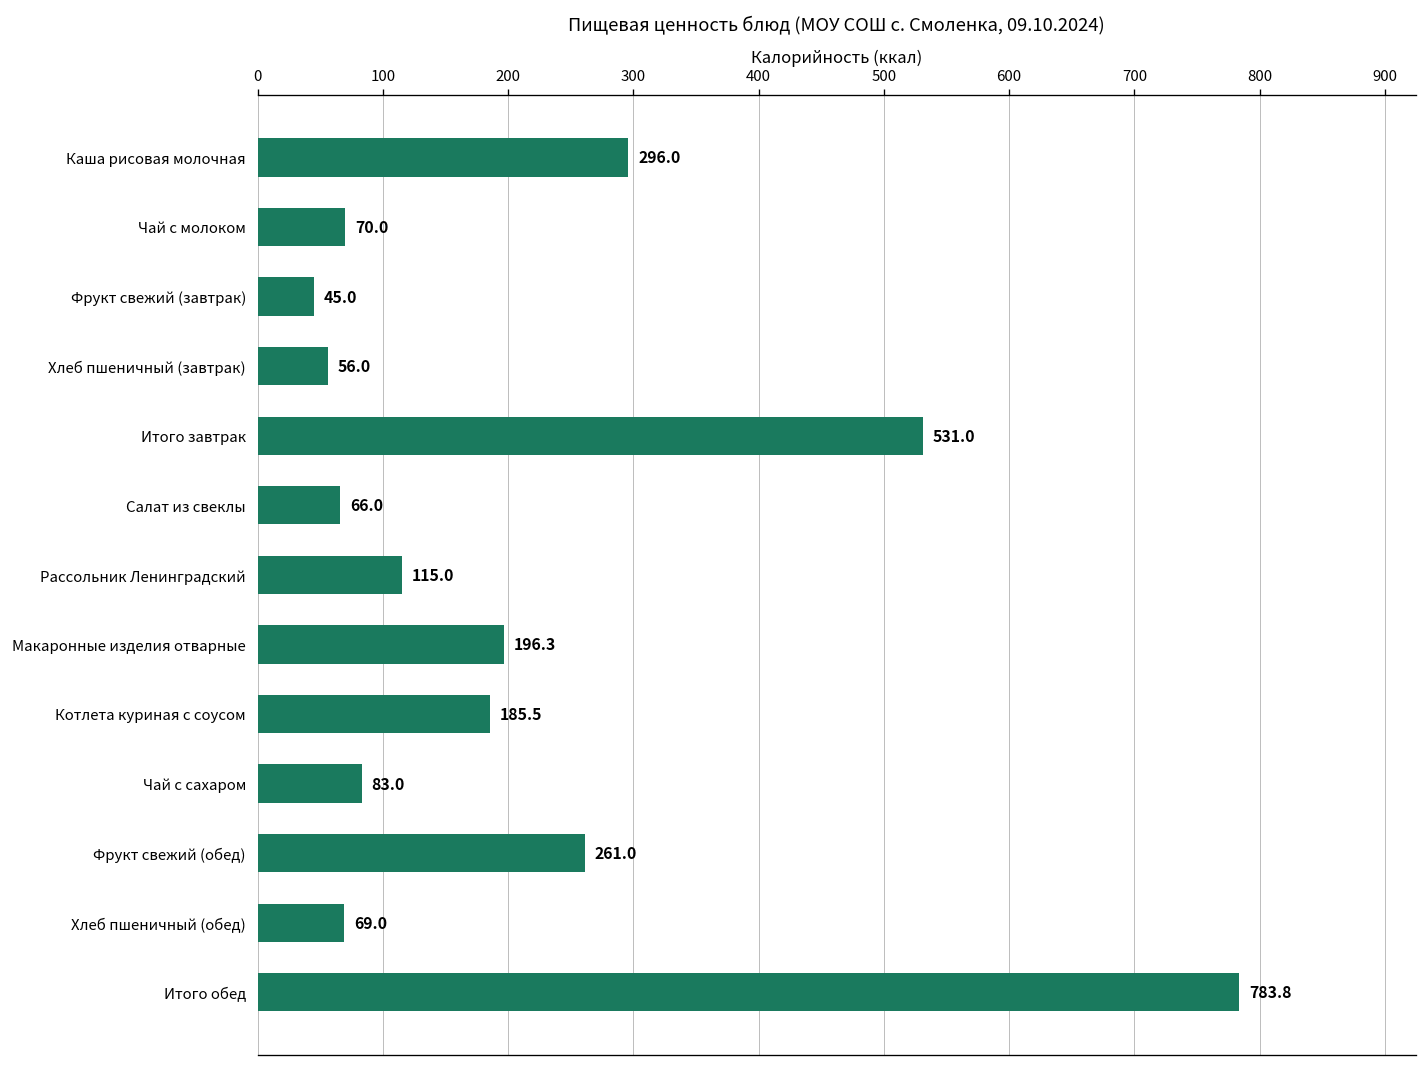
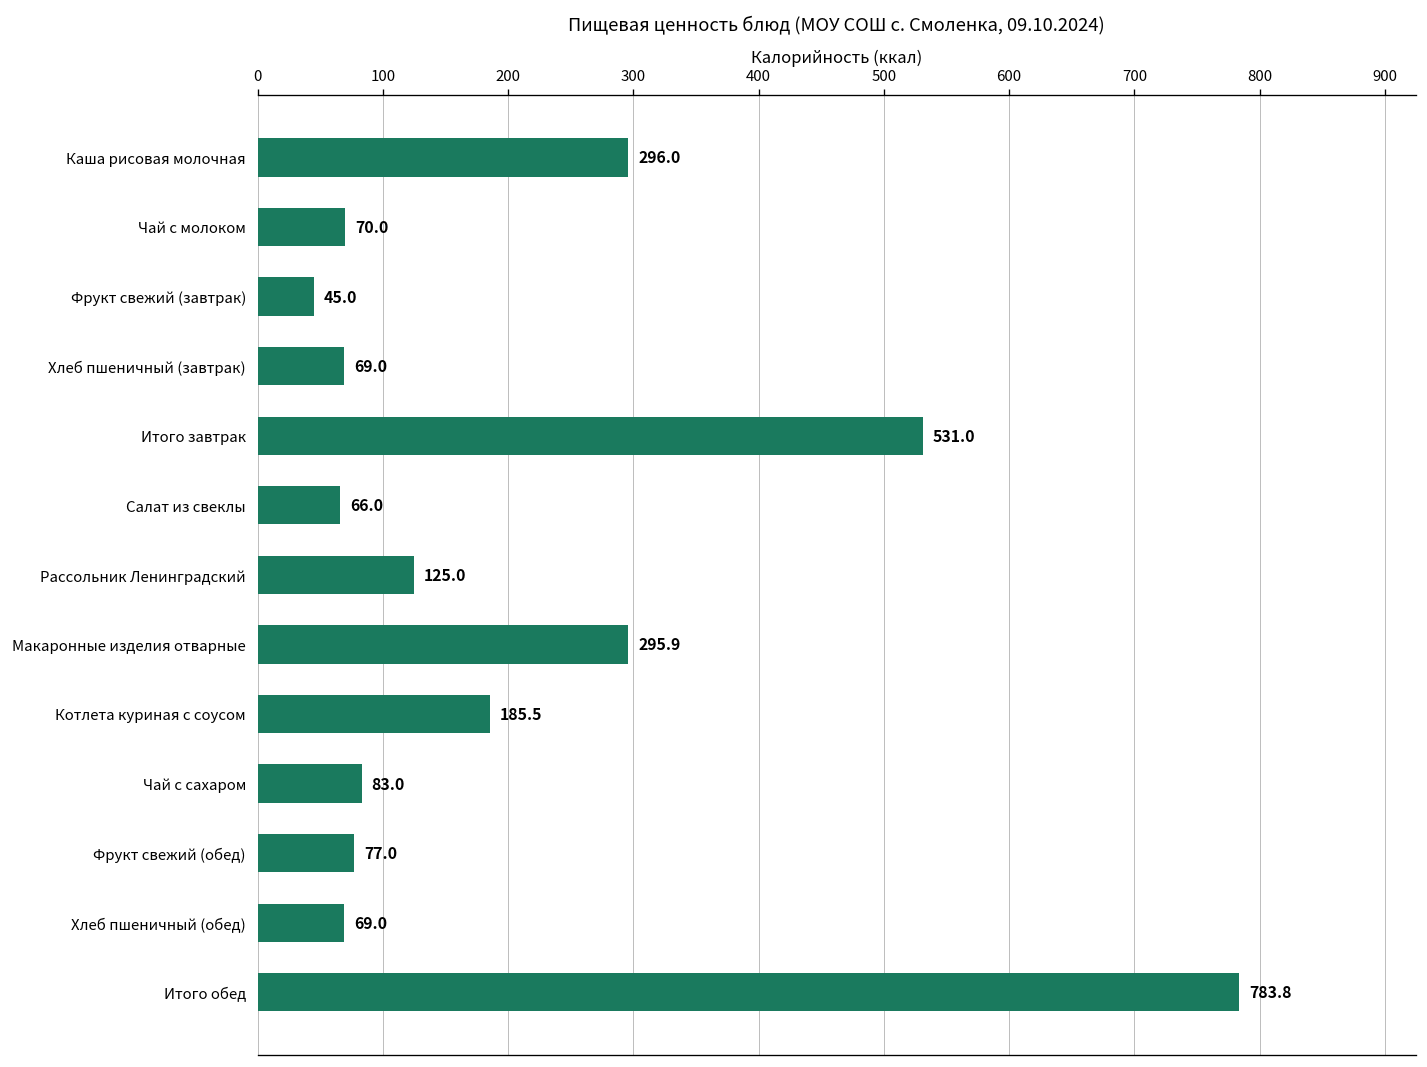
  {
    "Каша рисовая молочная": 296.0,
    "Чай с молоком": 70.0,
    "Фрукт свежий (завтрак)": 45.0,
-   "Хлеб пшеничный (завтрак)": 56.0,
+   "Хлеб пшеничный (завтрак)": 69.0,
    "Итого завтрак": 531.0,
    "Салат из свеклы": 66.0,
-   "Рассольник Ленинградский": 115.0,
-   "Макаронные изделия отварные": 196.3,
+   "Рассольник Ленинградский": 125.0,
+   "Макаронные изделия отварные": 295.9,
    "Котлета куриная с соусом": 185.5,
    "Чай с сахаром": 83.0,
-   "Фрукт свежий (обед)": 261.0,
+   "Фрукт свежий (обед)": 77.0,
    "Хлеб пшеничный (обед)": 69.0,
    "Итого обед": 783.8
  }
